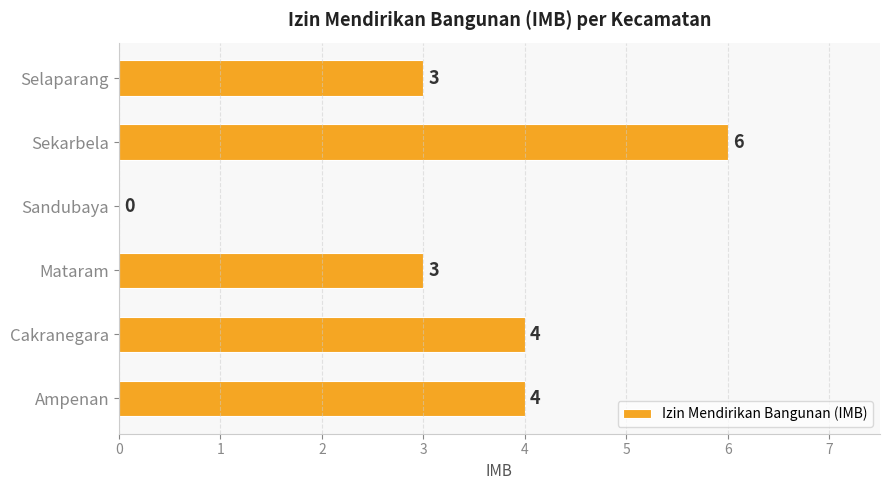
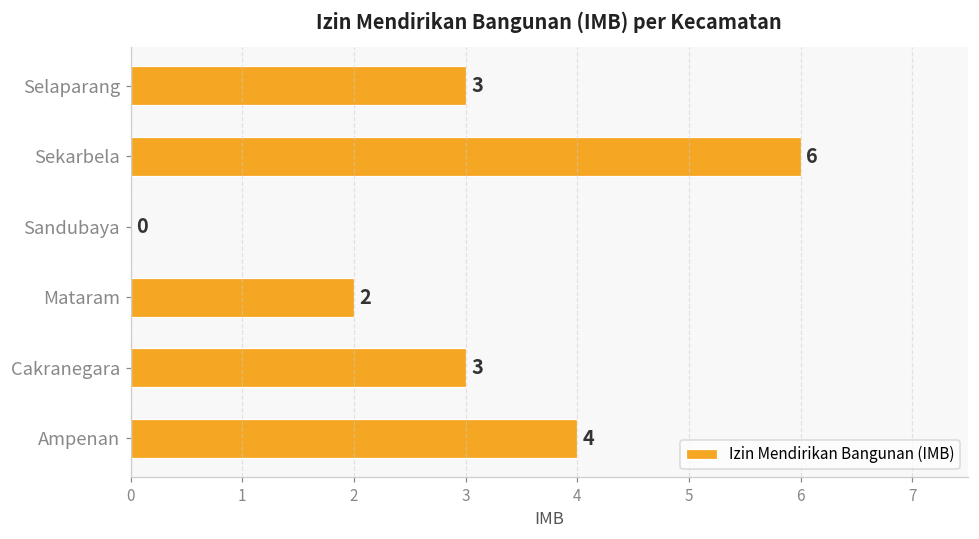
  {
    "Selaparang": 3,
    "Sekarbela": 6,
    "Sandubaya": 0,
-   "Mataram": 3,
-   "Cakranegara": 4,
+   "Mataram": 2,
+   "Cakranegara": 3,
    "Ampenan": 4
  }
